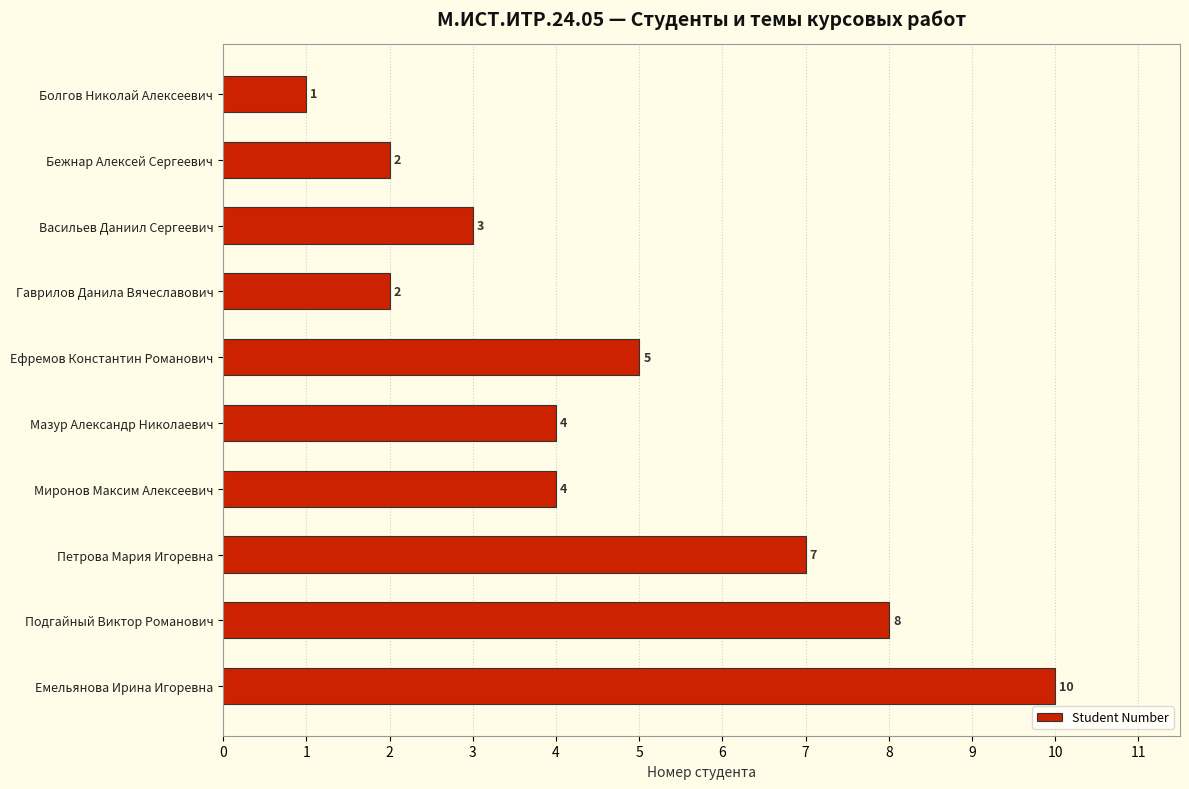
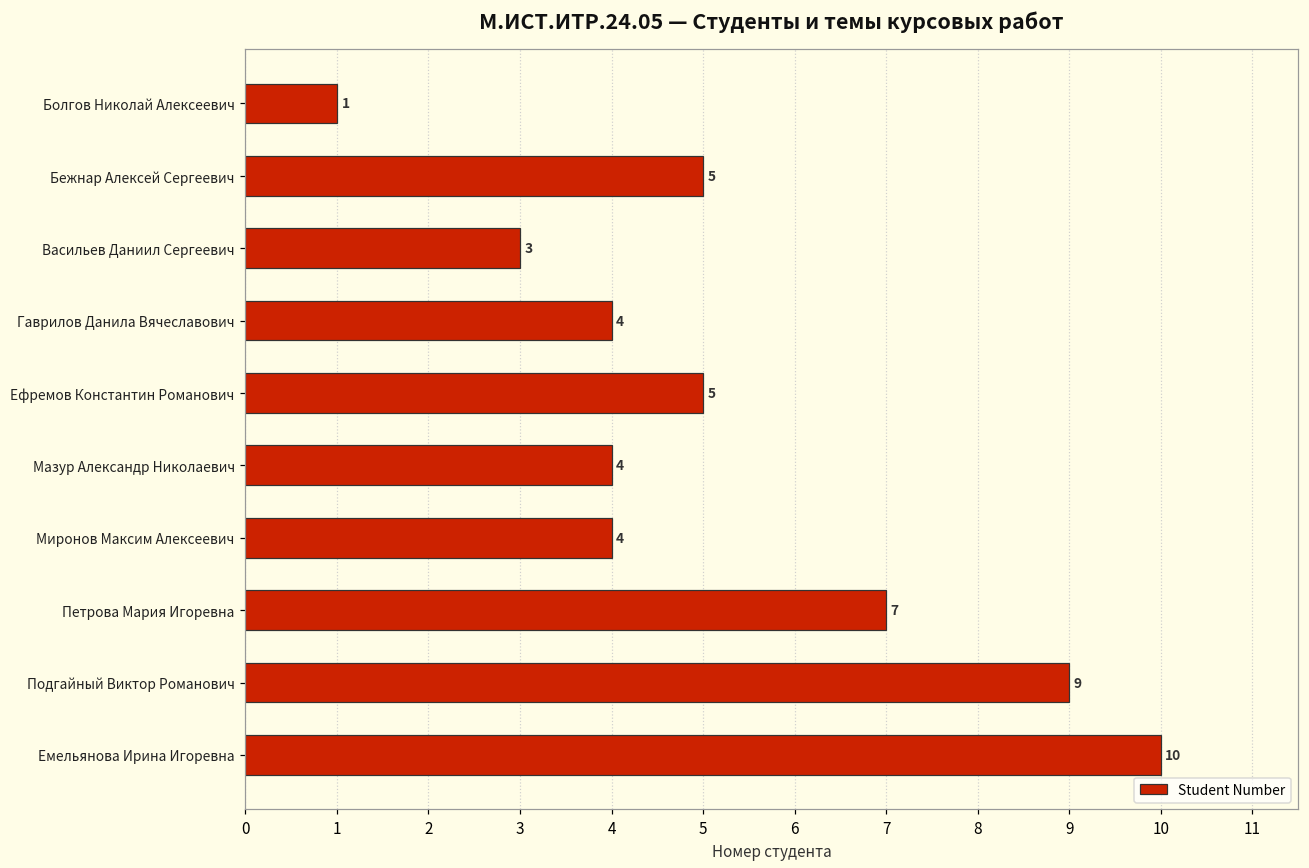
  {
    "Болгов Николай Алексеевич": 1,
-   "Бежнар Алексей Сергеевич": 2,
+   "Бежнар Алексей Сергеевич": 5,
    "Васильев Даниил Сергеевич": 3,
-   "Гаврилов Данила Вячеславович": 2,
+   "Гаврилов Данила Вячеславович": 4,
    "Ефремов Константин Романович": 5,
    "Мазур Александр Николаевич": 4,
    "Миронов Максим Алексеевич": 4,
    "Петрова Мария Игоревна": 7,
-   "Подгайный Виктор Романович": 8,
+   "Подгайный Виктор Романович": 9,
    "Емельянова Ирина Игоревна": 10
  }
